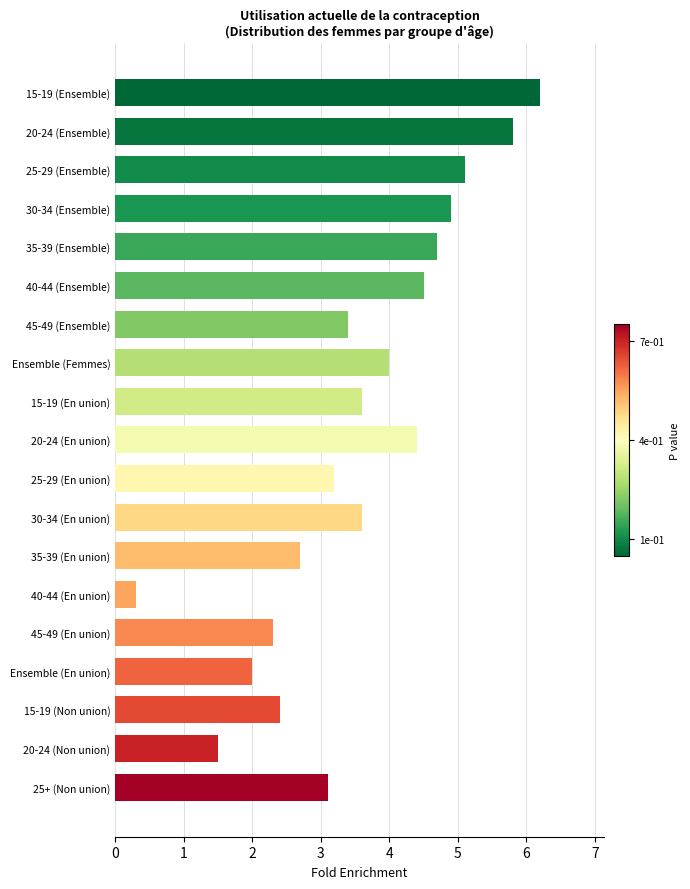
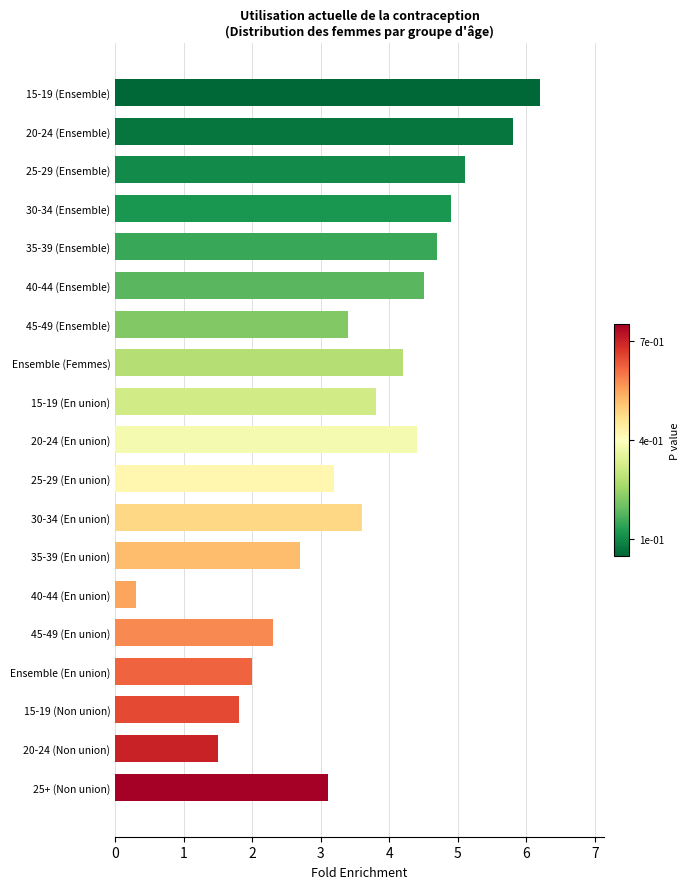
  {
    "15-19 (Ensemble)": 6.2,
    "20-24 (Ensemble)": 5.8,
    "25-29 (Ensemble)": 5.1,
    "30-34 (Ensemble)": 4.9,
    "35-39 (Ensemble)": 4.7,
    "40-44 (Ensemble)": 4.5,
    "45-49 (Ensemble)": 3.4,
-   "Ensemble (Femmes)": 4.0,
-   "15-19 (En union)": 3.6,
+   "Ensemble (Femmes)": 4.2,
+   "15-19 (En union)": 3.8,
    "20-24 (En union)": 4.4,
    "25-29 (En union)": 3.2,
    "30-34 (En union)": 3.6,
    "35-39 (En union)": 2.7,
    "40-44 (En union)": 0.3,
    "45-49 (En union)": 2.3,
    "Ensemble (En union)": 2.0,
-   "15-19 (Non union)": 2.4,
+   "15-19 (Non union)": 1.8,
    "20-24 (Non union)": 1.5,
    "25+ (Non union)": 3.1
  }
